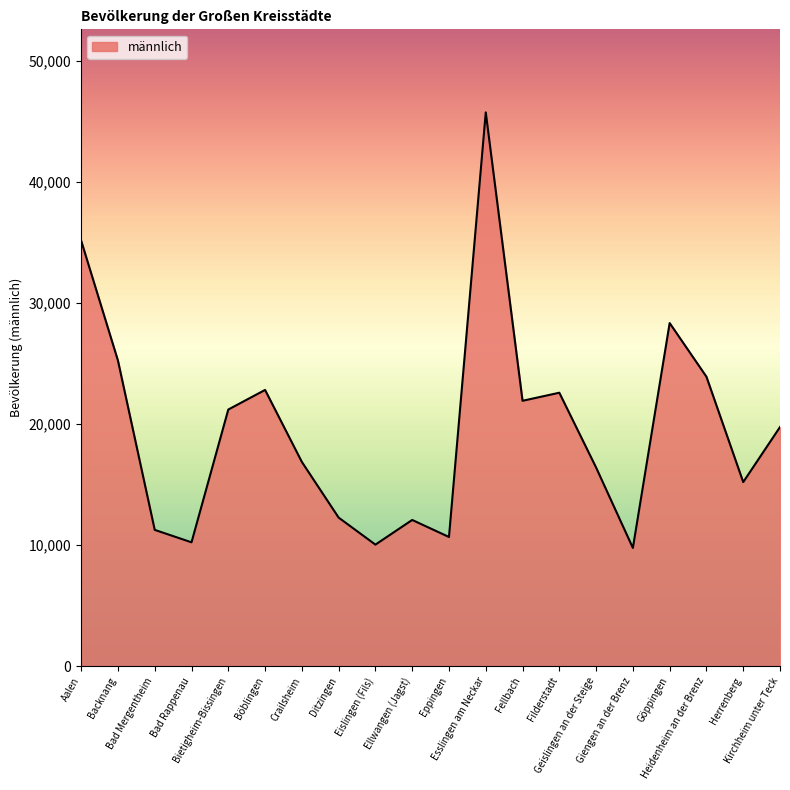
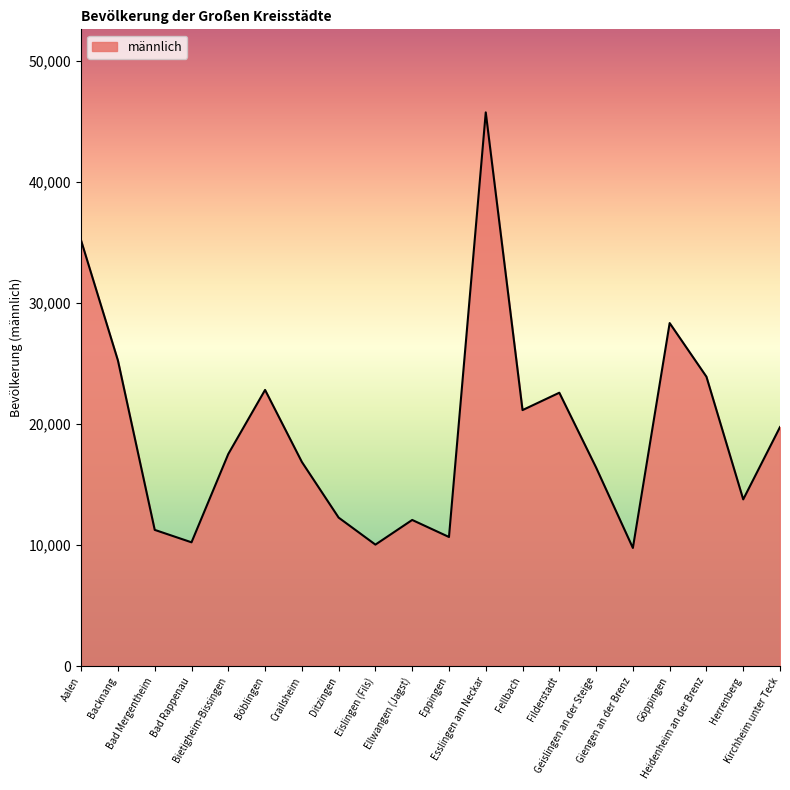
  {
    "Aalen": "35,100",
    "Backnang": "25,200",
    "Bad Mergentheim": "11,200",
    "Bad Rappenau": "10,200",
-   "Bietigheim-Bissingen": "21,200",
+   "Bietigheim-Bissingen": "17,500",
    "Böblingen": "22,800",
    "Crailsheim": "16,900",
    "Ditzingen": "12,300",
    "Eislingen (Fils)": "10,000",
    "Ellwangen (Jagst)": "12,100",
    "Eppingen": "10,700",
    "Esslingen am Neckar": "45,700",
-   "Fellbach": "21,900",
+   "Fellbach": "21,100",
    "Filderstadt": "22,600",
    "Geislingen an der Steige": "16,400",
    "Giengen an der Brenz": "9,800",
    "Göppingen": "28,300",
    "Heidenheim an der Brenz": "23,900",
-   "Herrenberg": "15,200",
+   "Herrenberg": "13,800",
    "Kirchheim unter Teck": "19,700"
  }
